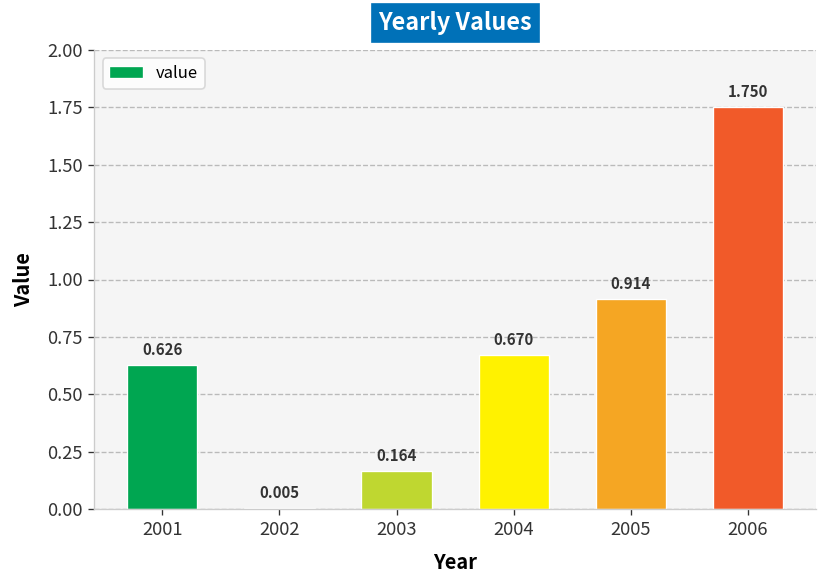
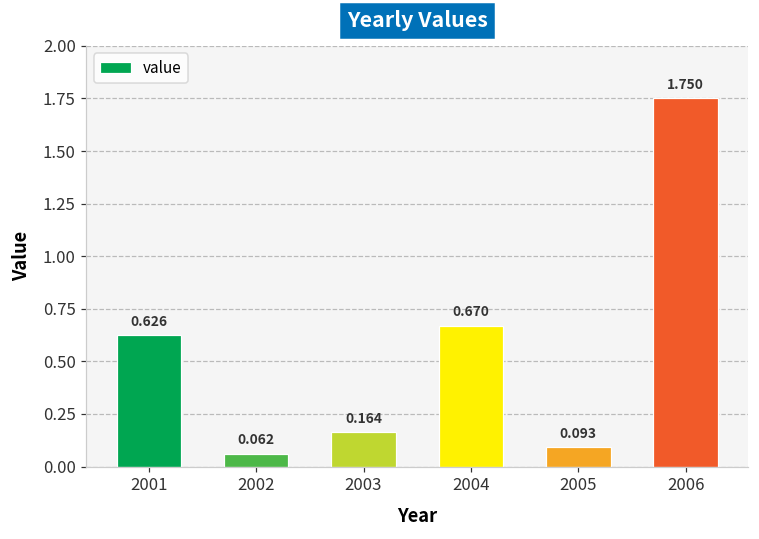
  {
    "2001": 0.626,
-   "2002": 0.005,
+   "2002": 0.062,
    "2003": 0.164,
    "2004": 0.670,
-   "2005": 0.914,
+   "2005": 0.093,
    "2006": 1.750
  }
